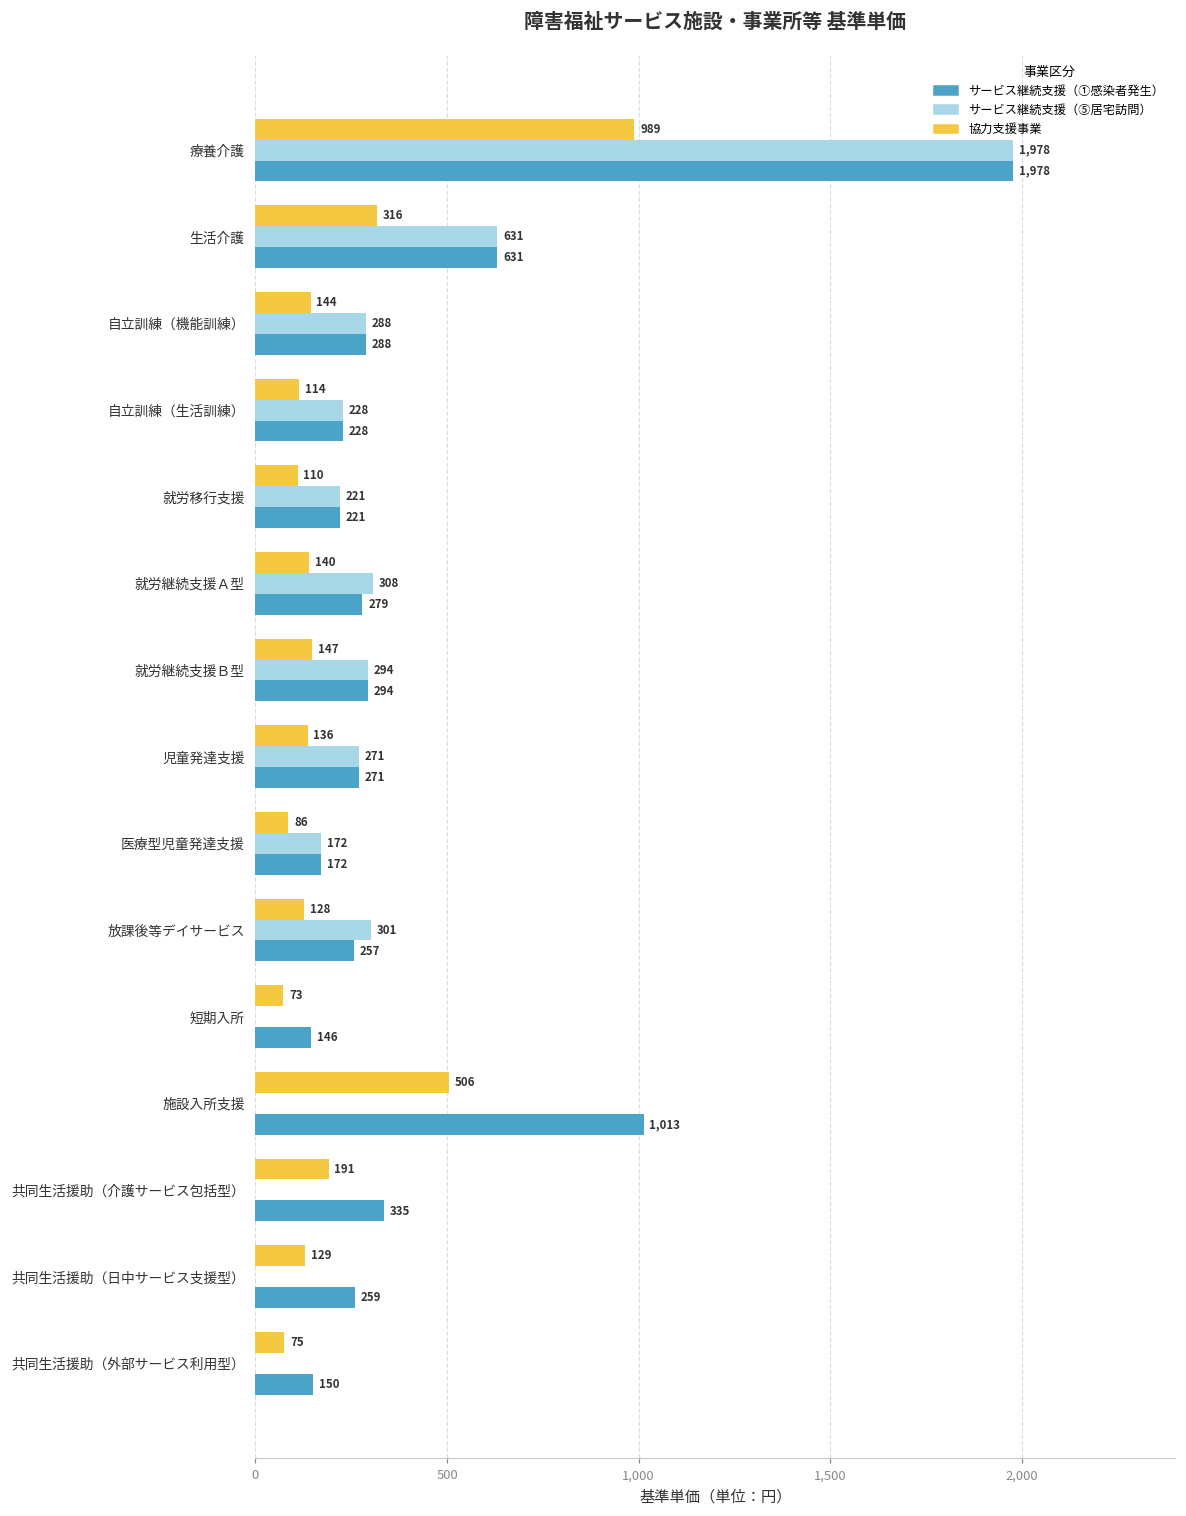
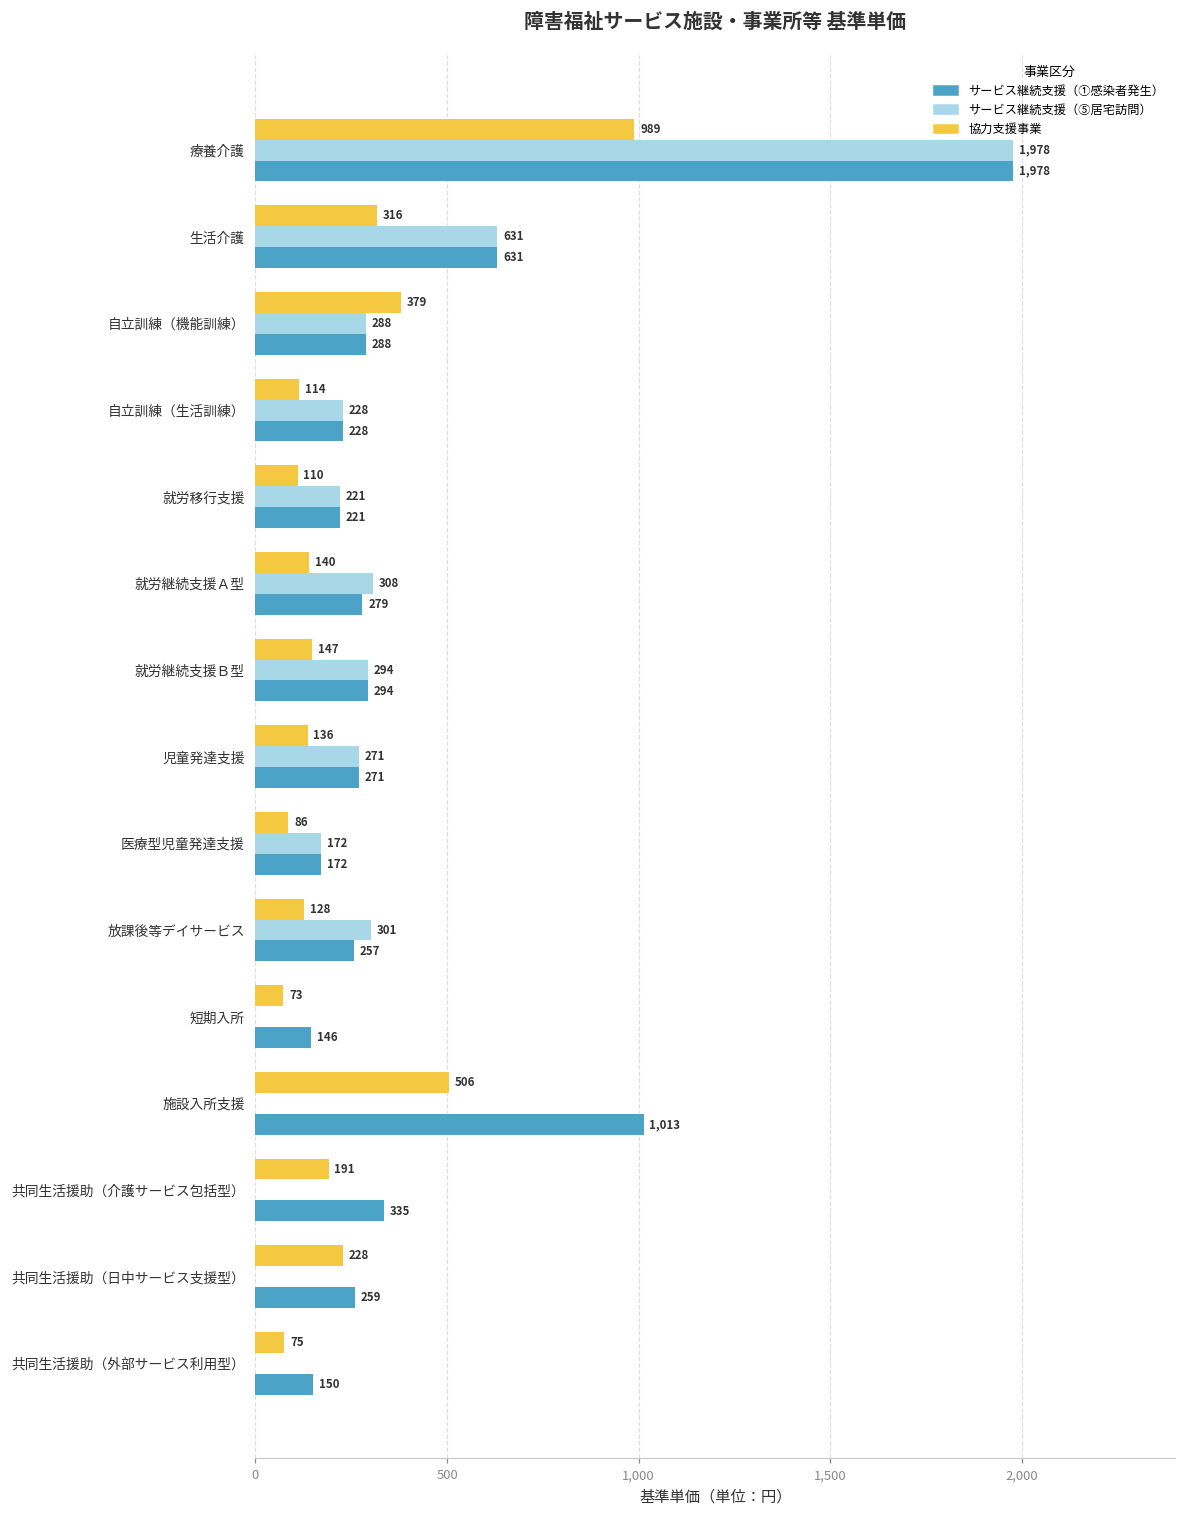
  {
    "サービス継続支援（①感染者発生）": {
      "療養介護": "1,978",
      "生活介護": "631",
      "自立訓練（機能訓練）": "288",
      "自立訓練（生活訓練）": "228",
      "就労移行支援": "221",
      "就労継続支援Ａ型": "279",
      "就労継続支援Ｂ型": "294",
      "児童発達支援": "271",
      "医療型児童発達支援": "172",
      "放課後等デイサービス": "257",
      "短期入所": "146",
      "施設入所支援": "1,013",
      "共同生活援助（介護サービス包括型）": "335",
      "共同生活援助（日中サービス支援型）": "259",
      "共同生活援助（外部サービス利用型）": "150"
    },
    "サービス継続支援（⑤居宅訪問）": {
      "療養介護": "1,978",
      "生活介護": "631",
      "自立訓練（機能訓練）": "288",
      "自立訓練（生活訓練）": "228",
      "就労移行支援": "221",
      "就労継続支援Ａ型": "308",
      "就労継続支援Ｂ型": "294",
      "児童発達支援": "271",
      "医療型児童発達支援": "172",
      "放課後等デイサービス": "301"
    },
    "協力支援事業": {
      "療養介護": "989",
      "生活介護": "316",
-     "自立訓練（機能訓練）": "144",
+     "自立訓練（機能訓練）": "379",
      "自立訓練（生活訓練）": "114",
      "就労移行支援": "110",
      "就労継続支援Ａ型": "140",
      "就労継続支援Ｂ型": "147",
      "児童発達支援": "136",
      "医療型児童発達支援": "86",
      "放課後等デイサービス": "128",
      "短期入所": "73",
      "施設入所支援": "506",
      "共同生活援助（介護サービス包括型）": "191",
-     "共同生活援助（日中サービス支援型）": "129",
+     "共同生活援助（日中サービス支援型）": "228",
      "共同生活援助（外部サービス利用型）": "75"
    }
  }
